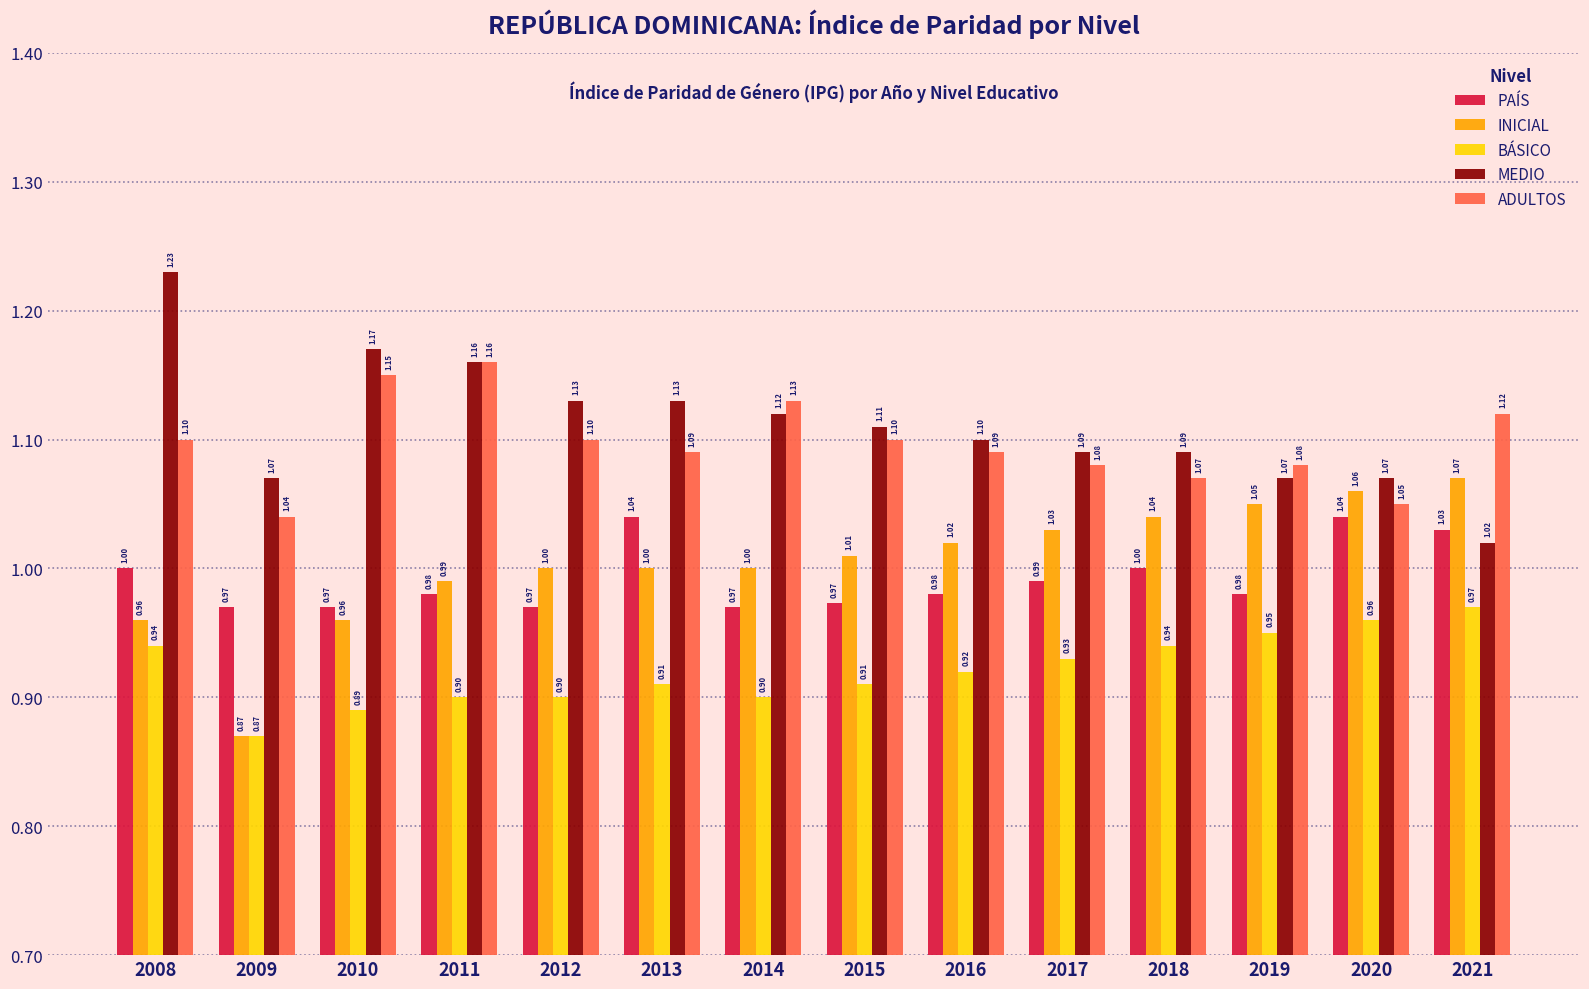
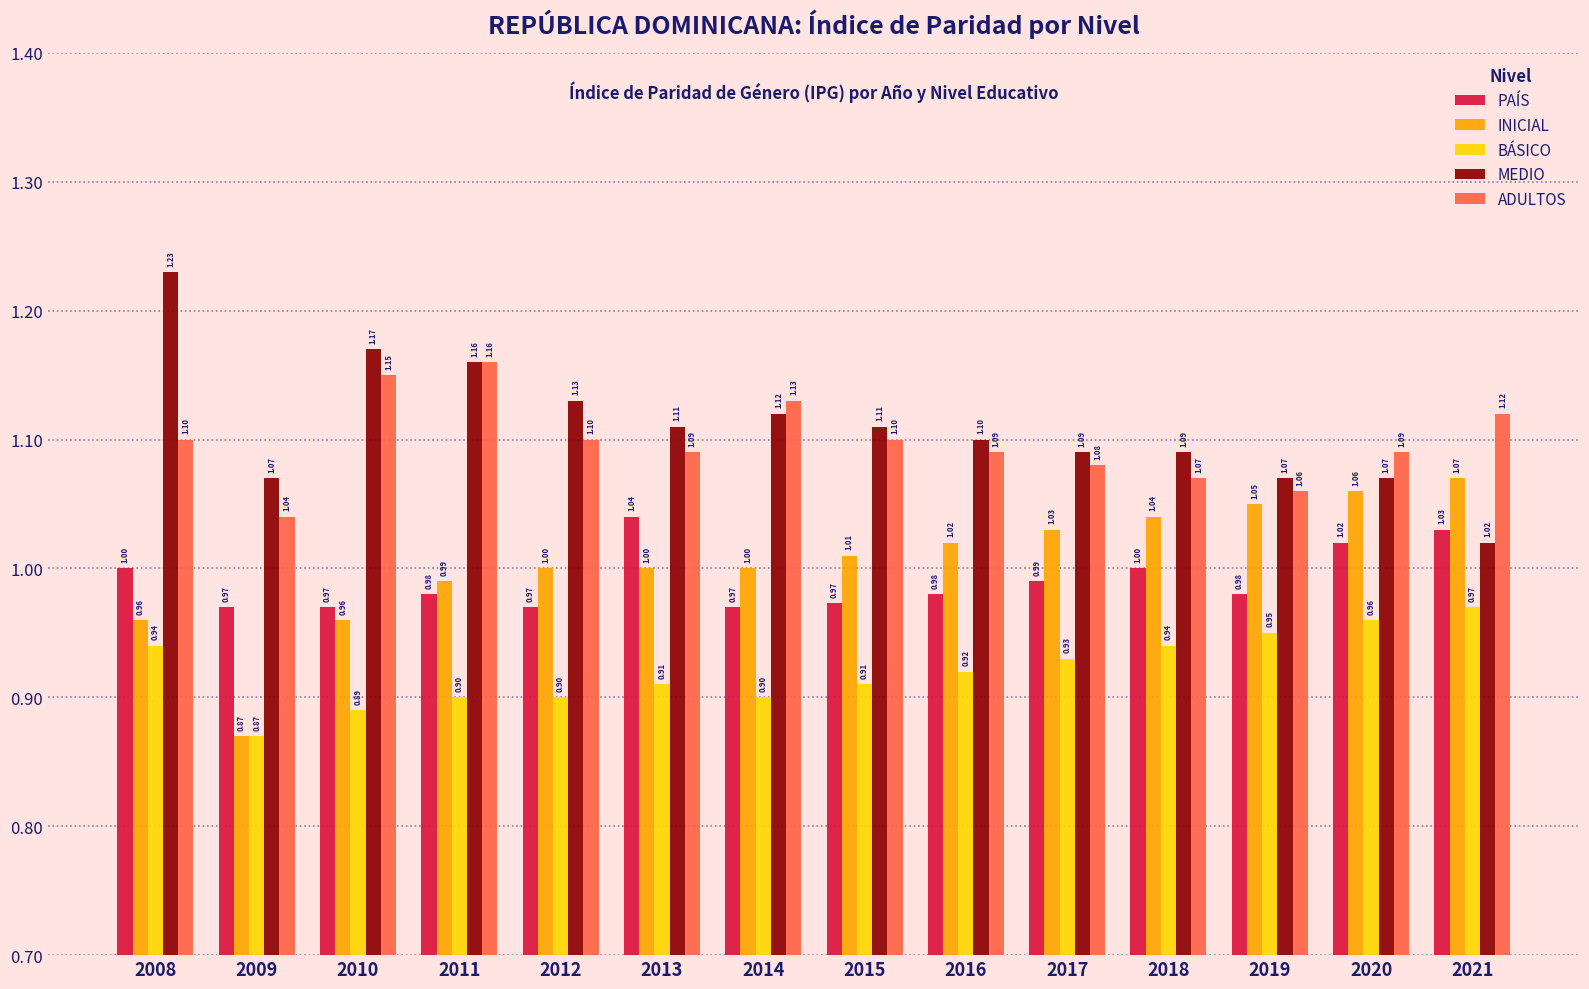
  {
    "PAÍS": {
      "2008": 1.00,
      "2009": 0.97,
      "2010": 0.97,
      "2011": 0.98,
      "2012": 0.97,
      "2013": 1.04,
      "2014": 0.97,
      "2015": 0.97,
      "2016": 0.98,
      "2017": 0.99,
      "2018": 1.00,
      "2019": 0.98,
-     "2020": 1.04,
+     "2020": 1.02,
      "2021": 1.03
    },
    "MEDIO": {
      "2008": 1.23,
      "2009": 1.07,
      "2010": 1.17,
      "2011": 1.16,
      "2012": 1.13,
-     "2013": 1.13,
+     "2013": 1.11,
      "2014": 1.12,
      "2015": 1.11,
      "2016": 1.10,
      "2017": 1.09,
      "2018": 1.09,
      "2019": 1.07,
      "2020": 1.07,
      "2021": 1.02
    },
    "ADULTOS": {
      "2008": 1.10,
      "2009": 1.04,
      "2010": 1.15,
      "2011": 1.16,
      "2012": 1.10,
      "2013": 1.09,
      "2014": 1.13,
      "2015": 1.10,
      "2016": 1.09,
      "2017": 1.08,
      "2018": 1.07,
-     "2019": 1.08,
-     "2020": 1.05,
+     "2019": 1.06,
+     "2020": 1.09,
      "2021": 1.12
    }
  }
